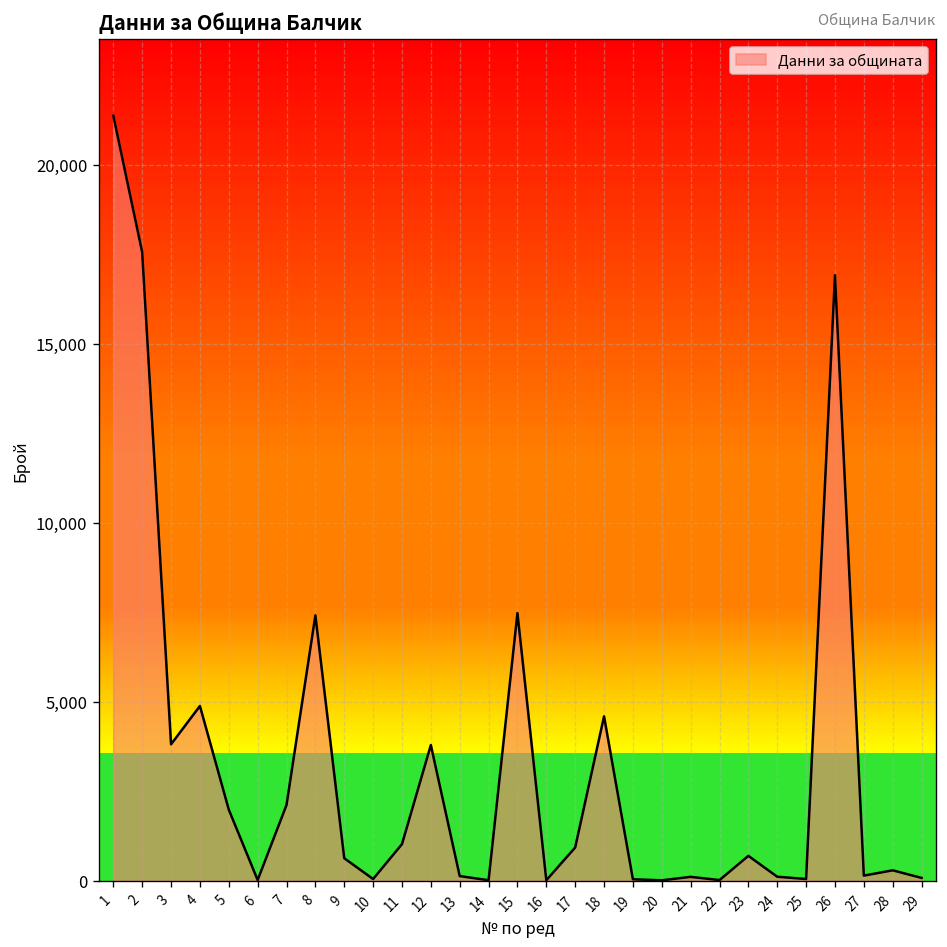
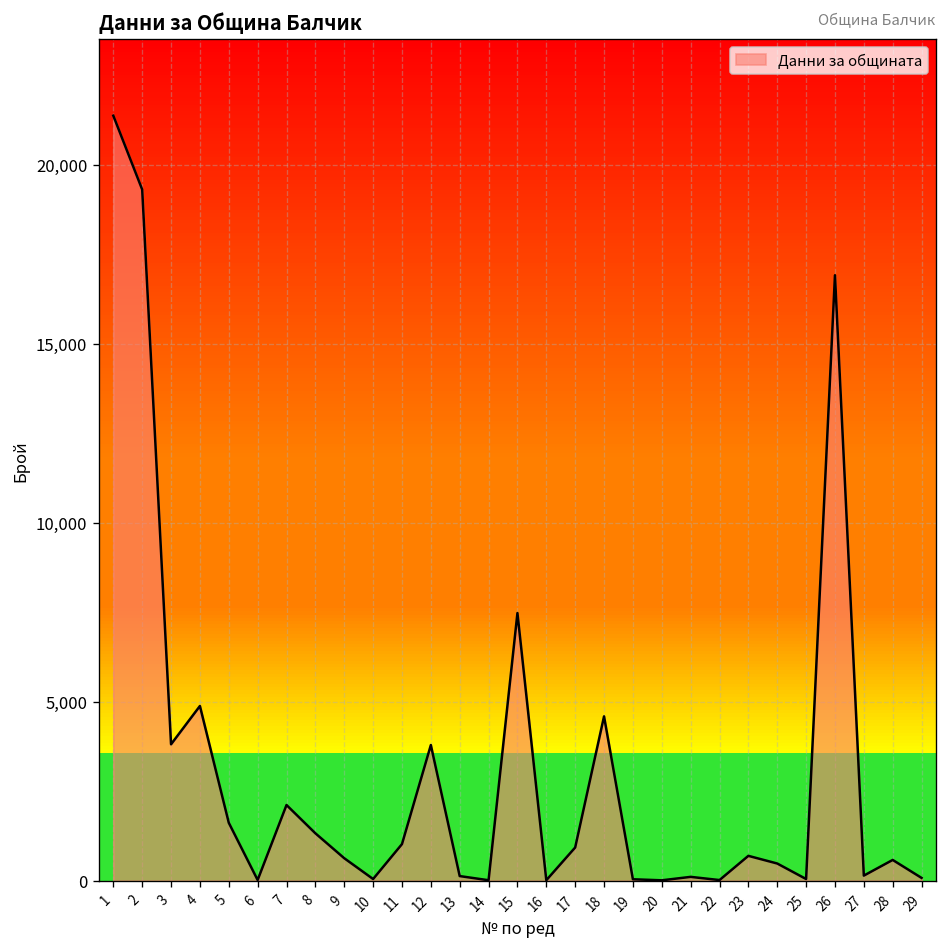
  {
    "1": "21,400",
-   "2": "17,600",
+   "2": "19,300",
    "3": "3,800",
    "4": "4,900",
-   "5": "2,000",
+   "5": "1,600",
    "6": "0",
    "7": "2,100",
-   "8": "7,400",
+   "8": "1,300",
    "9": "600",
    "10": "0",
    "11": "1,000",
    "12": "3,800",
    "13": "100",
    "14": "0",
    "15": "7,500",
    "16": "0",
    "17": "900",
    "18": "4,600",
    "19": "0",
    "20": "0",
    "21": "100",
    "22": "0",
    "23": "700",
-   "24": "100",
+   "24": "500",
    "25": "0",
    "26": "16,900",
    "27": "100",
-   "28": "300",
+   "28": "600",
    "29": "100"
  }
